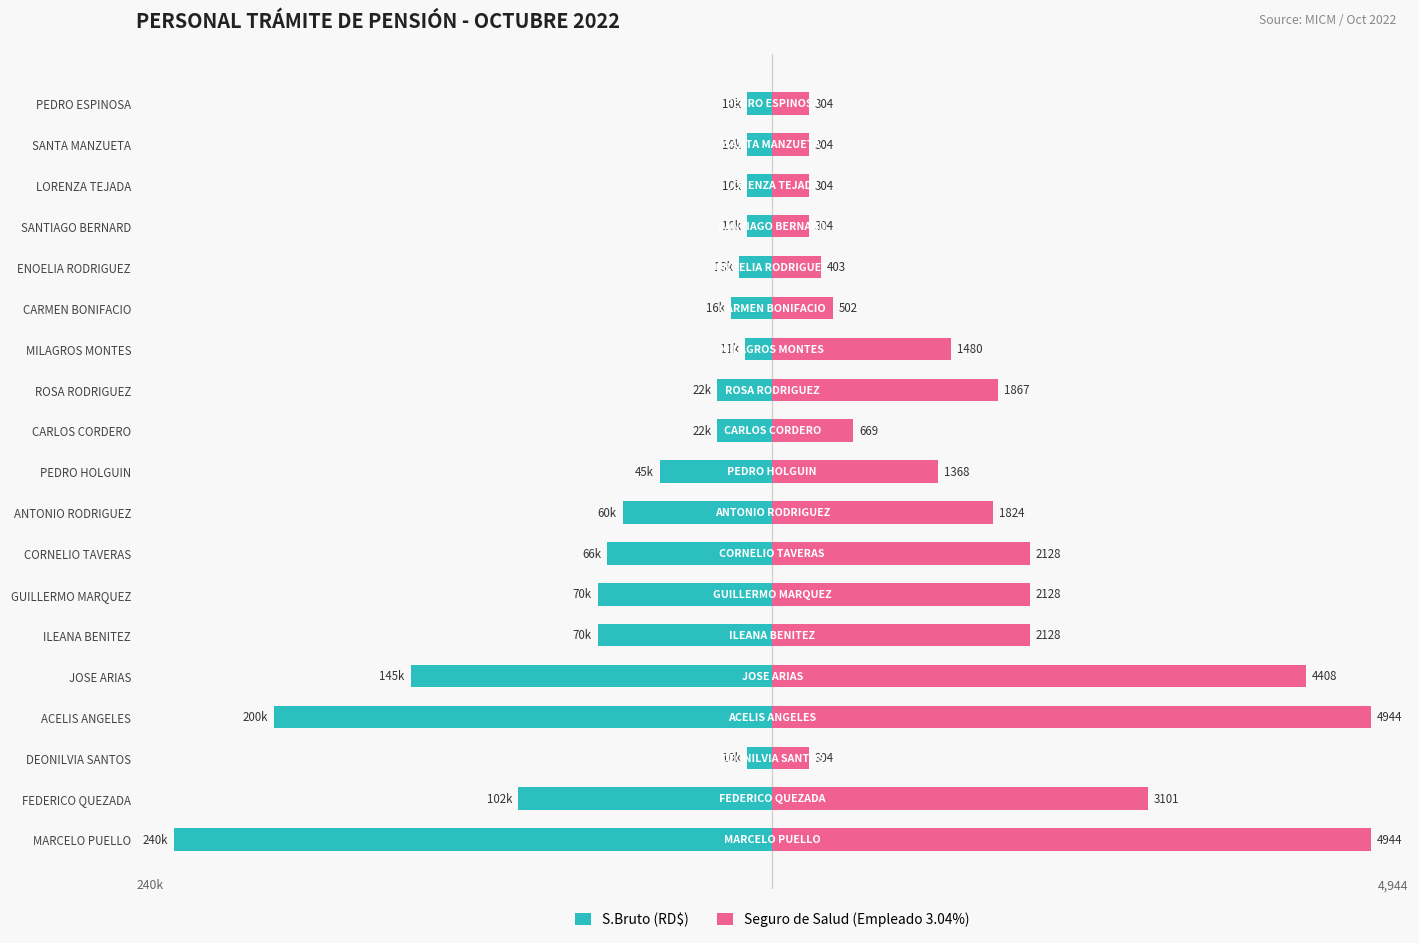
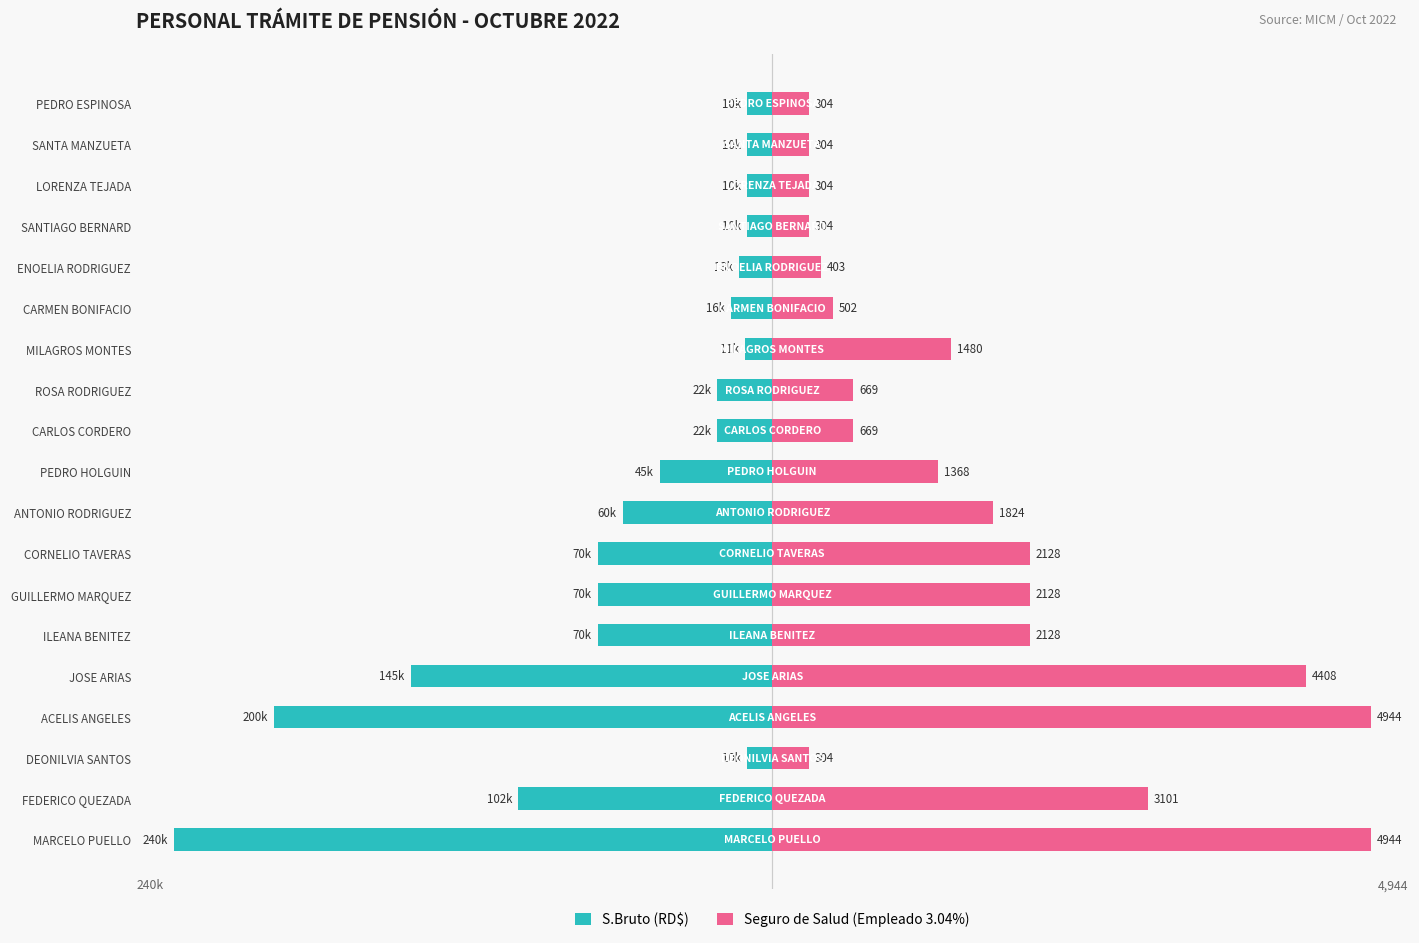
  {
    "S.Bruto (RD$)": {
-     "CORNELIO TAVERAS": "66k"
+     "CORNELIO TAVERAS": "70k"
    },
    "Seguro de Salud (Empleado 3.04%)": {
-     "ROSA RODRIGUEZ": "1867"
+     "ROSA RODRIGUEZ": "669"
    }
  }
